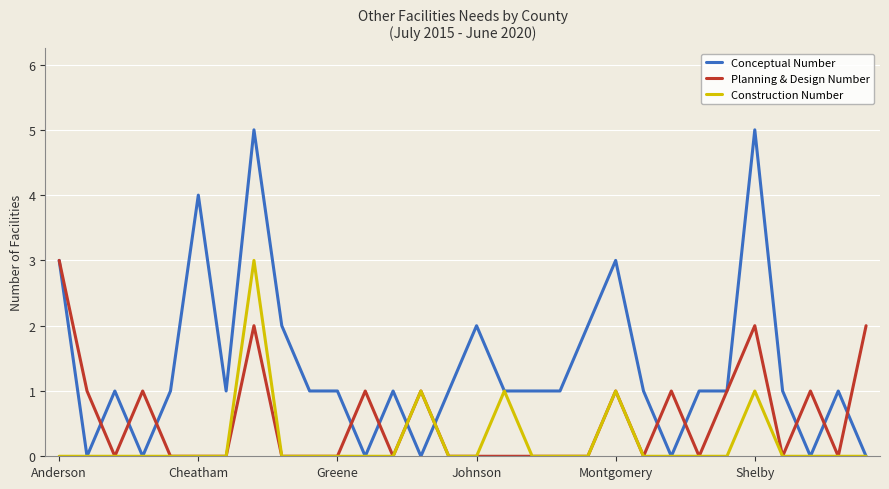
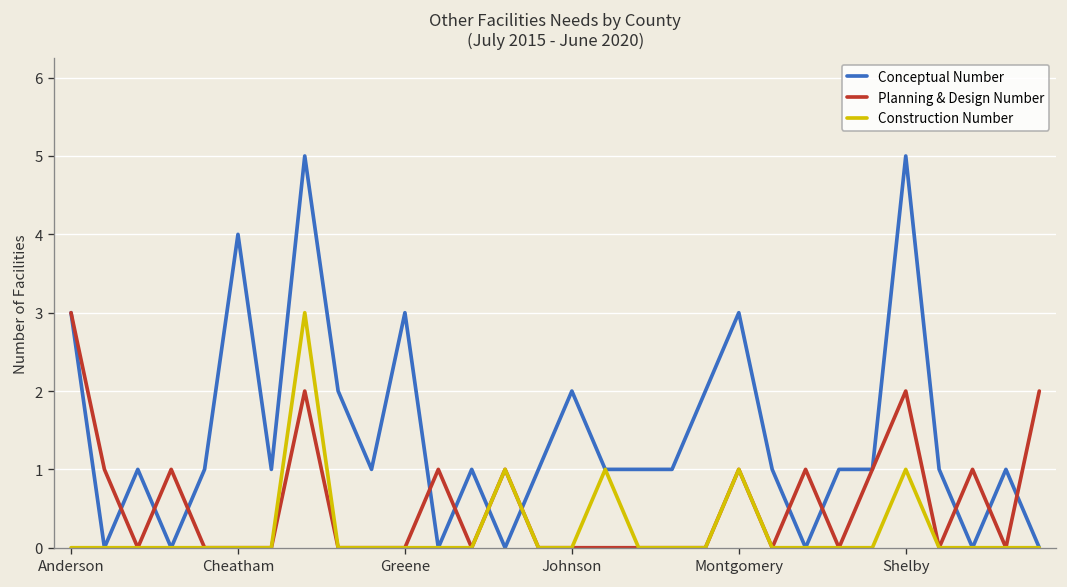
  {
    "Conceptual Number": {
      "Cheatham": 4,
-     "Greene": 1,
+     "Greene": 3,
      "Johnson": 2,
      "Montgomery": 3,
      "Shelby": 5
    },
    "Planning & Design Number": {
      "Shelby": 2
    },
    "Construction Number": {
      "Anderson": 0,
      "Shelby": 1
    }
  }
